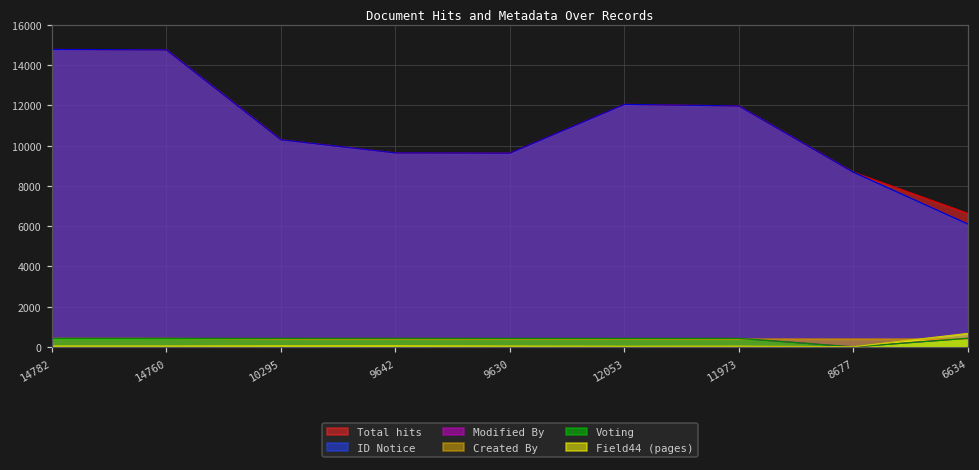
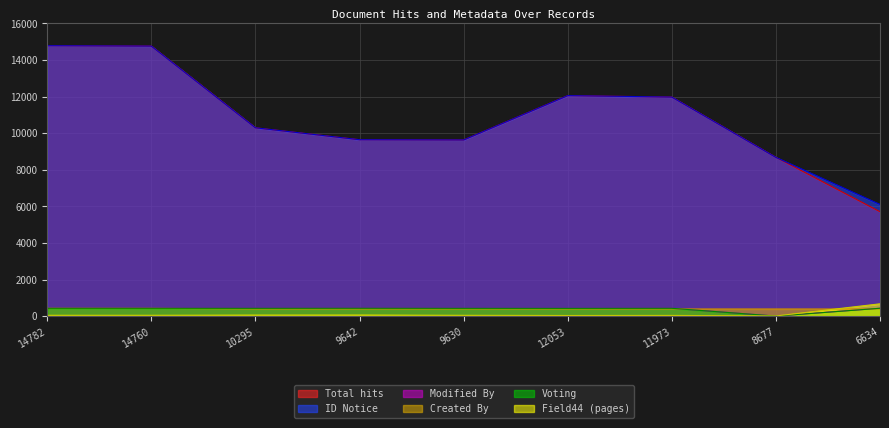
  {
    "Total hits": {
-     "6634": 6600
+     "6634": 5700
    },
    "ID Notice": {
      "6634": 6100
    },
    "Created By": {
      "8677": 400
    },
    "Field44 (pages)": {
      "14782": 0,
      "14760": 0,
      "10295": 100,
      "9642": 100,
      "9630": 0,
      "12053": 0,
      "11973": 0,
      "6634": 700
    }
  }
